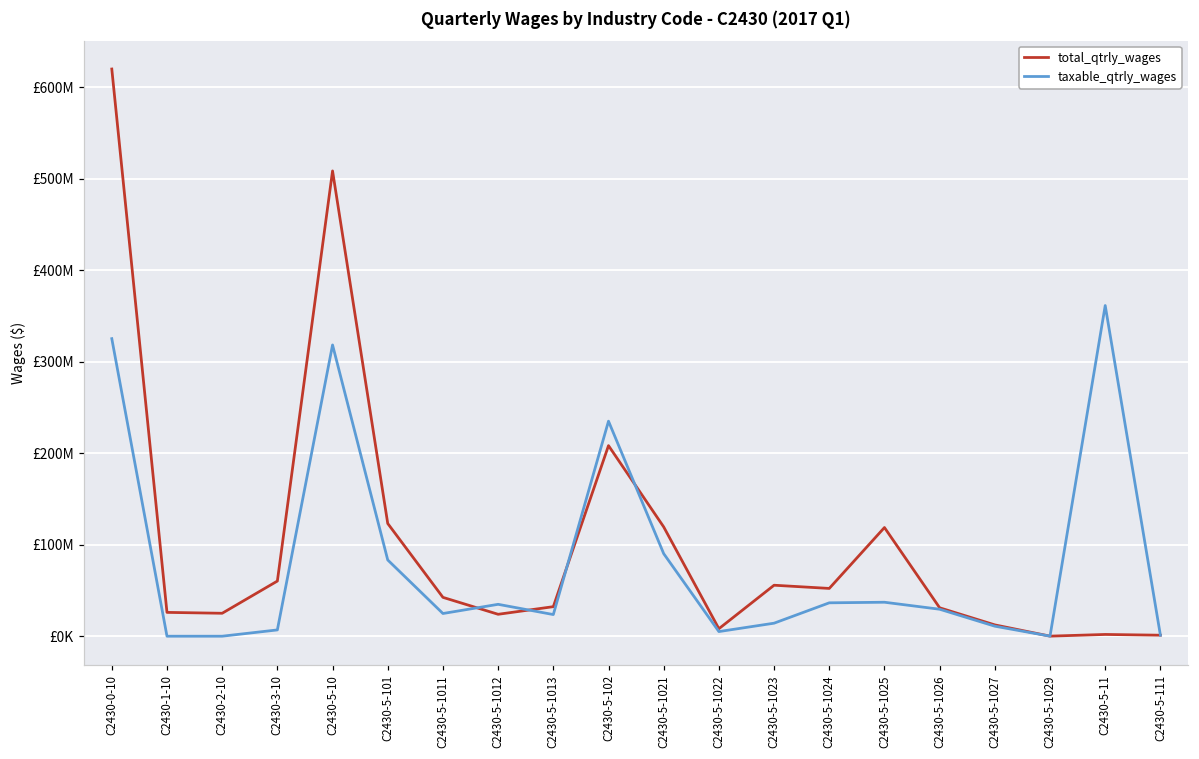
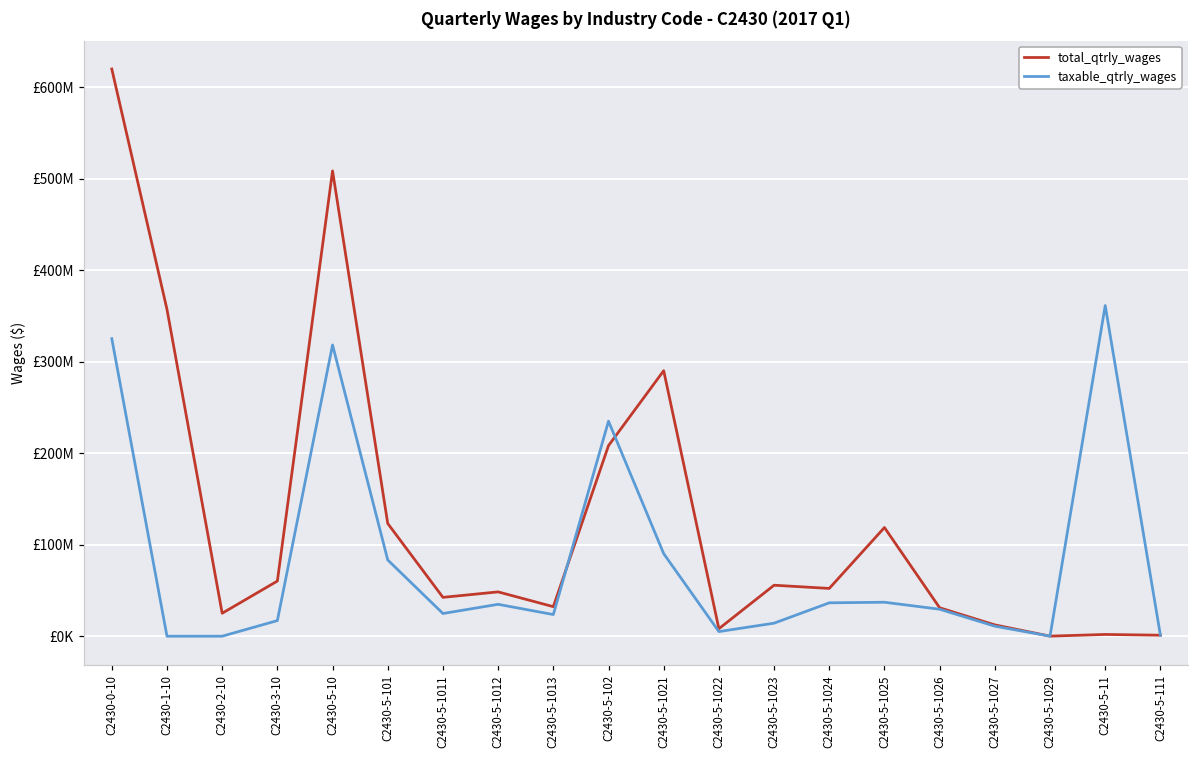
  {
    "total_qtrly_wages": {
      "C2430-0-10": "£620000000",
-     "C2430-1-10": "£30000000",
+     "C2430-1-10": "£360000000",
      "C2430-2-10": "£30000000",
      "C2430-3-10": "£60000000",
      "C2430-5-10": "£510000000",
      "C2430-5-101": "£120000000",
      "C2430-5-1011": "£40000000",
-     "C2430-5-1012": "£20000000",
+     "C2430-5-1012": "£50000000",
      "C2430-5-1013": "£30000000",
      "C2430-5-102": "£210000000",
-     "C2430-5-1021": "£120000000",
+     "C2430-5-1021": "£290000000",
      "C2430-5-1022": "£10000000",
      "C2430-5-1023": "£60000000",
      "C2430-5-1024": "£50000000",
      "C2430-5-1025": "£120000000",
      "C2430-5-11": "£0"
    },
    "taxable_qtrly_wages": {
      "C2430-0-10": "£330000000",
      "C2430-1-10": "£0",
      "C2430-2-10": "£0",
-     "C2430-3-10": "£10000000",
+     "C2430-3-10": "£20000000",
      "C2430-5-10": "£320000000",
      "C2430-5-101": "£80000000",
      "C2430-5-1011": "£20000000",
      "C2430-5-1012": "£30000000",
      "C2430-5-1013": "£20000000",
      "C2430-5-102": "£230000000",
      "C2430-5-1021": "£90000000",
      "C2430-5-1022": "£10000000",
      "C2430-5-1023": "£10000000",
      "C2430-5-1024": "£40000000",
      "C2430-5-1025": "£40000000",
      "C2430-5-11": "£360000000"
    }
  }
